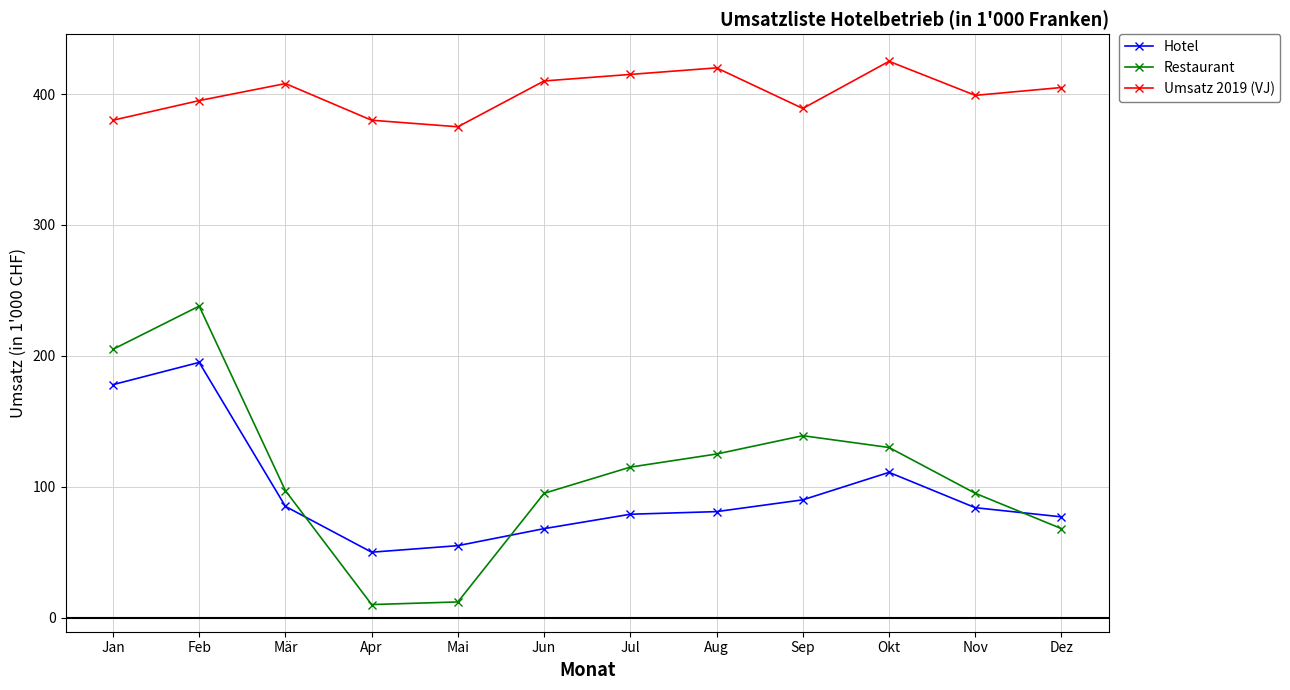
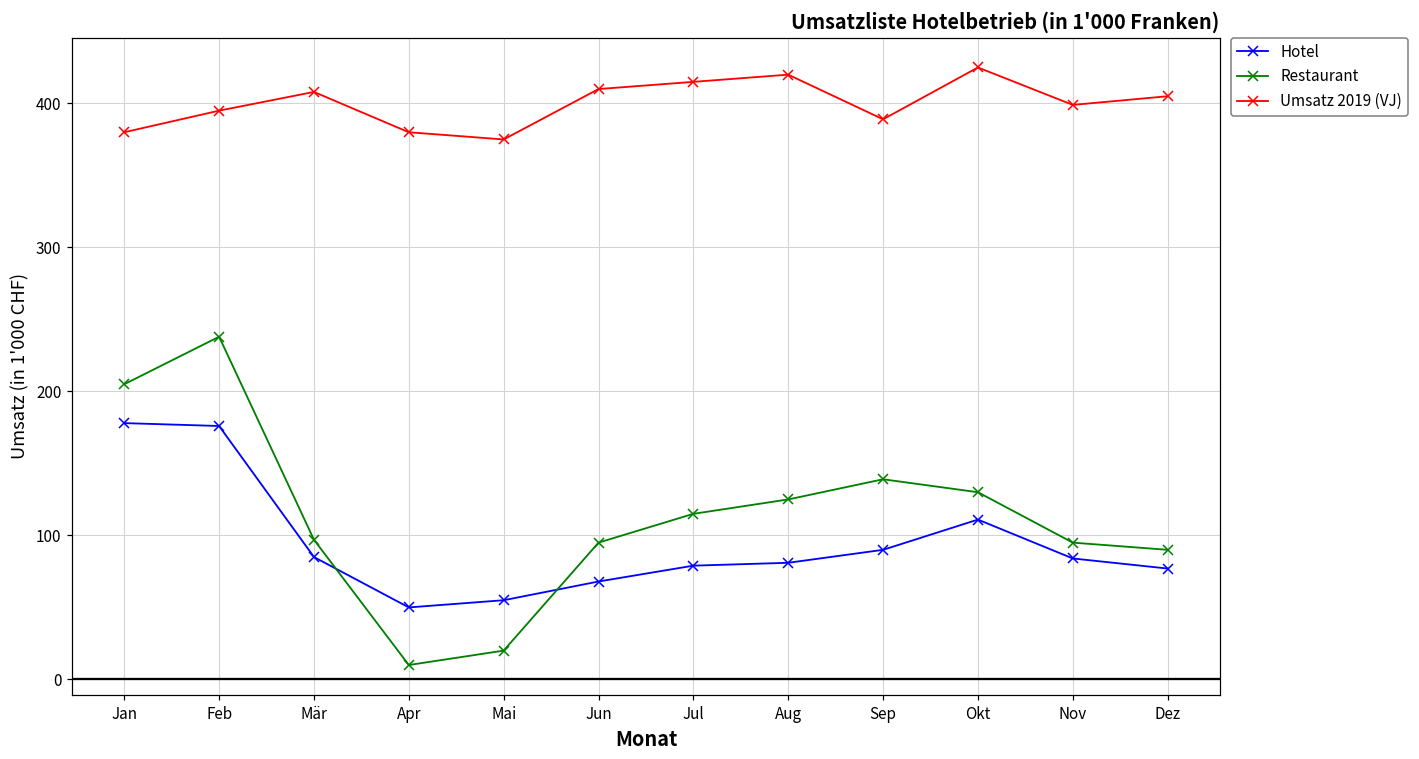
  {
    "Hotel": {
      "Jan": 178,
-     "Feb": 195,
+     "Feb": 176,
      "Mär": 85,
      "Apr": 50,
      "Mai": 55,
      "Jun": 68,
      "Jul": 79,
      "Aug": 81,
      "Sep": 90,
      "Okt": 111,
      "Nov": 84,
      "Dez": 77
    },
    "Restaurant": {
      "Jan": 205,
      "Feb": 238,
      "Mär": 97,
      "Apr": 10,
-     "Mai": 12,
+     "Mai": 20,
      "Jun": 95,
      "Jul": 115,
      "Aug": 125,
      "Sep": 139,
      "Okt": 130,
      "Nov": 95,
-     "Dez": 68
+     "Dez": 90
    },
    "Umsatz 2019 (VJ)": {
      "Jan": 380,
      "Feb": 395,
      "Mär": 408,
      "Apr": 380,
      "Mai": 375,
      "Jun": 410,
      "Jul": 415,
      "Aug": 420,
      "Sep": 389,
      "Okt": 425,
      "Nov": 399,
      "Dez": 405
    }
  }
